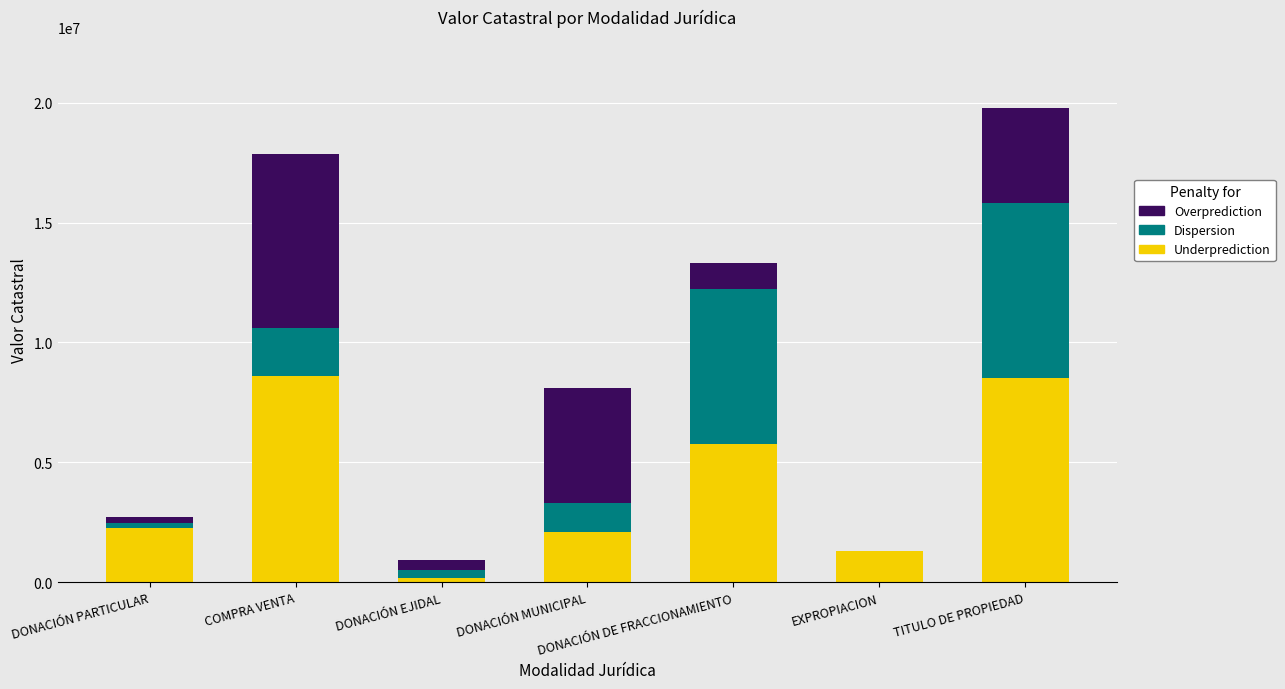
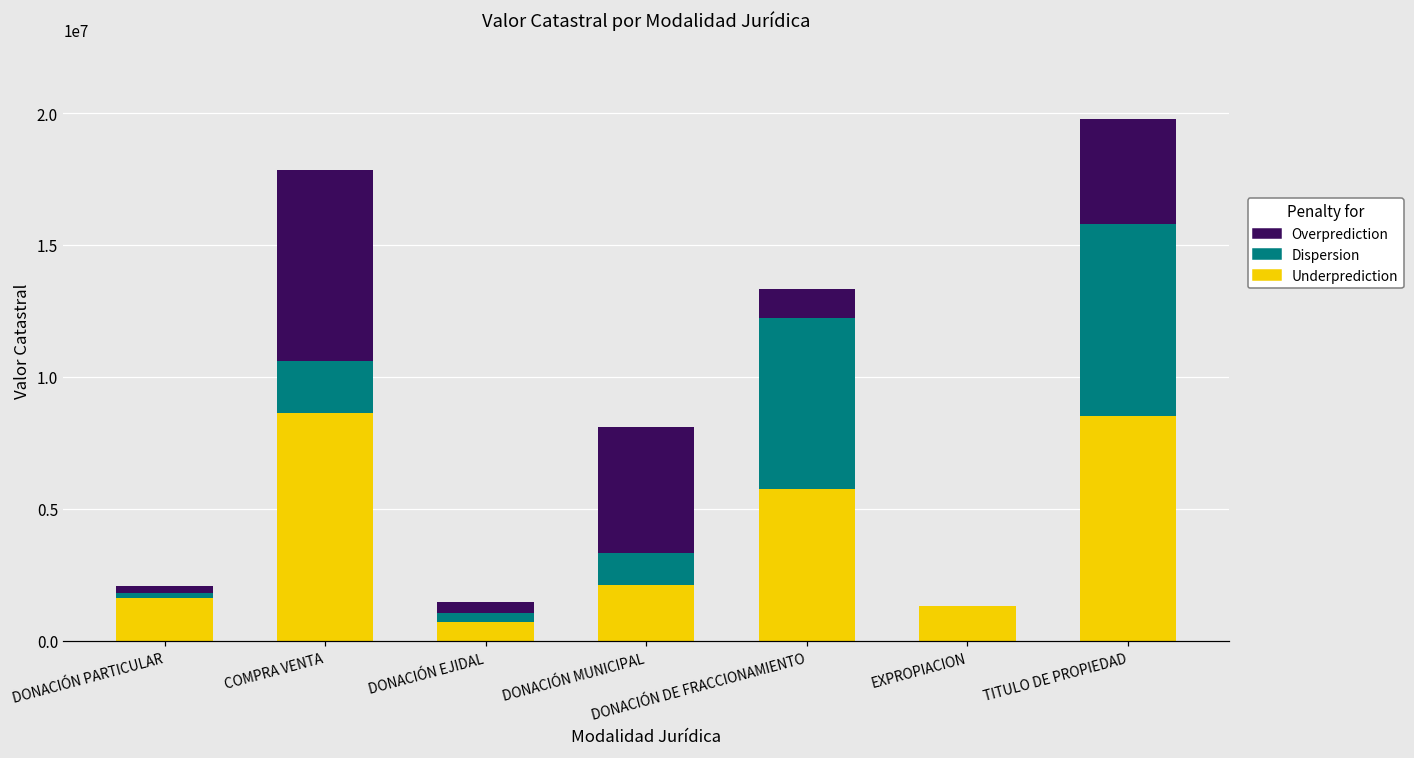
  {
    "Underprediction": {
-     "DONACIÓN PARTICULAR": 2300000,
+     "DONACIÓN PARTICULAR": 1600000,
      "COMPRA VENTA": 8600000,
-     "DONACIÓN EJIDAL": 200000,
+     "DONACIÓN EJIDAL": 700000,
      "DONACIÓN MUNICIPAL": 2100000,
      "DONACIÓN DE FRACCIONAMIENTO": 5800000,
      "EXPROPIACION": 1300000,
      "TITULO DE PROPIEDAD": 8500000
    },
    "Dispersion": {
      "DONACIÓN PARTICULAR": 200000,
      "COMPRA VENTA": 2000000,
      "DONACIÓN EJIDAL": 300000,
      "DONACIÓN MUNICIPAL": 1200000,
      "DONACIÓN DE FRACCIONAMIENTO": 6500000,
      "EXPROPIACION": 0,
      "TITULO DE PROPIEDAD": 7300000
    },
    "Overprediction": {
      "DONACIÓN PARTICULAR": 300000,
      "COMPRA VENTA": 7300000,
      "DONACIÓN EJIDAL": 400000,
      "DONACIÓN MUNICIPAL": 4800000,
      "DONACIÓN DE FRACCIONAMIENTO": 1100000,
      "EXPROPIACION": 0,
      "TITULO DE PROPIEDAD": 4000000
    }
  }
